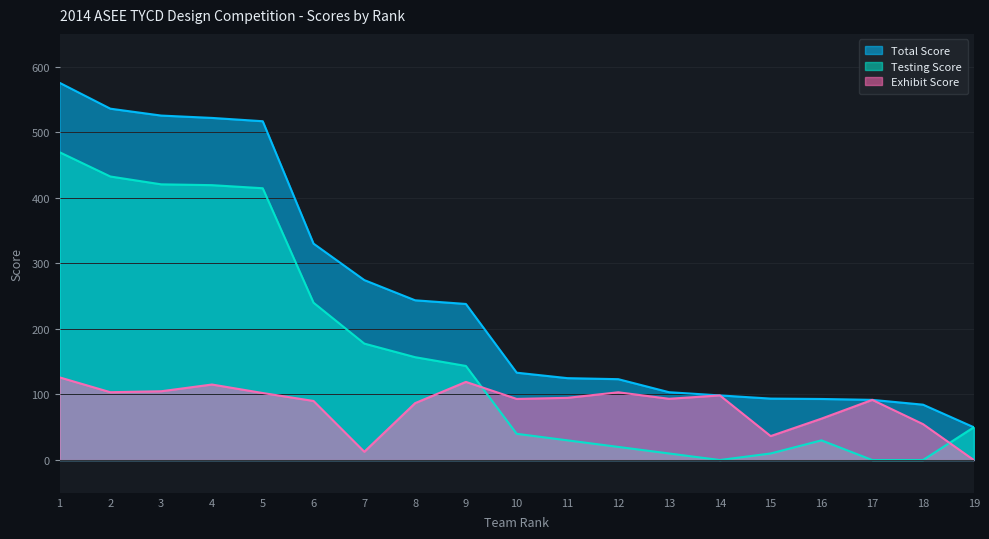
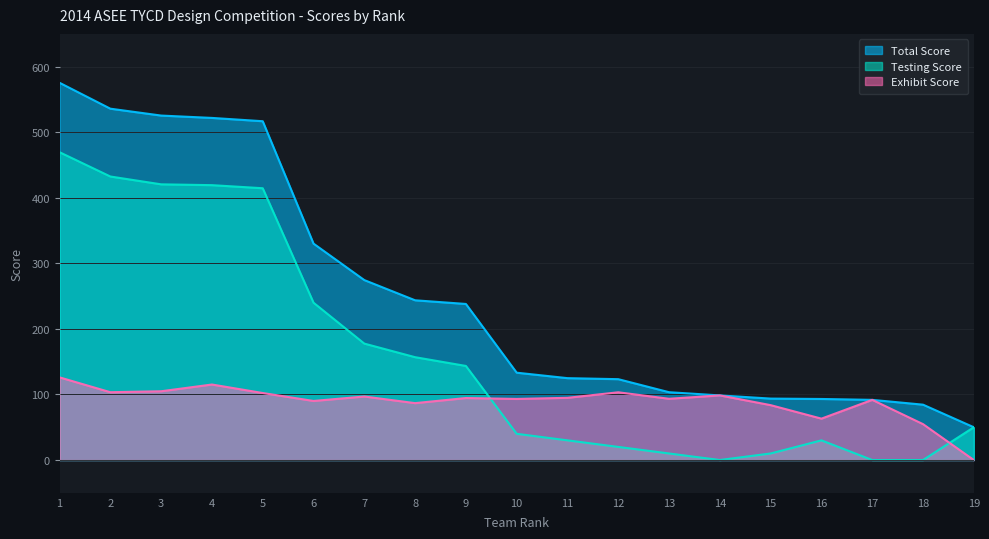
  {
    "Exhibit Score": {
      "1": 130,
      "2": 100,
      "3": 100,
      "4": 120,
      "5": 100,
      "6": 90,
-     "7": 10,
+     "7": 100,
      "8": 90,
-     "9": 120,
+     "9": 90,
      "10": 90,
      "11": 90,
      "12": 100,
      "13": 90,
-     "15": 40,
+     "15": 80,
      "16": 60,
      "18": 50,
      "19": 0
    }
  }
